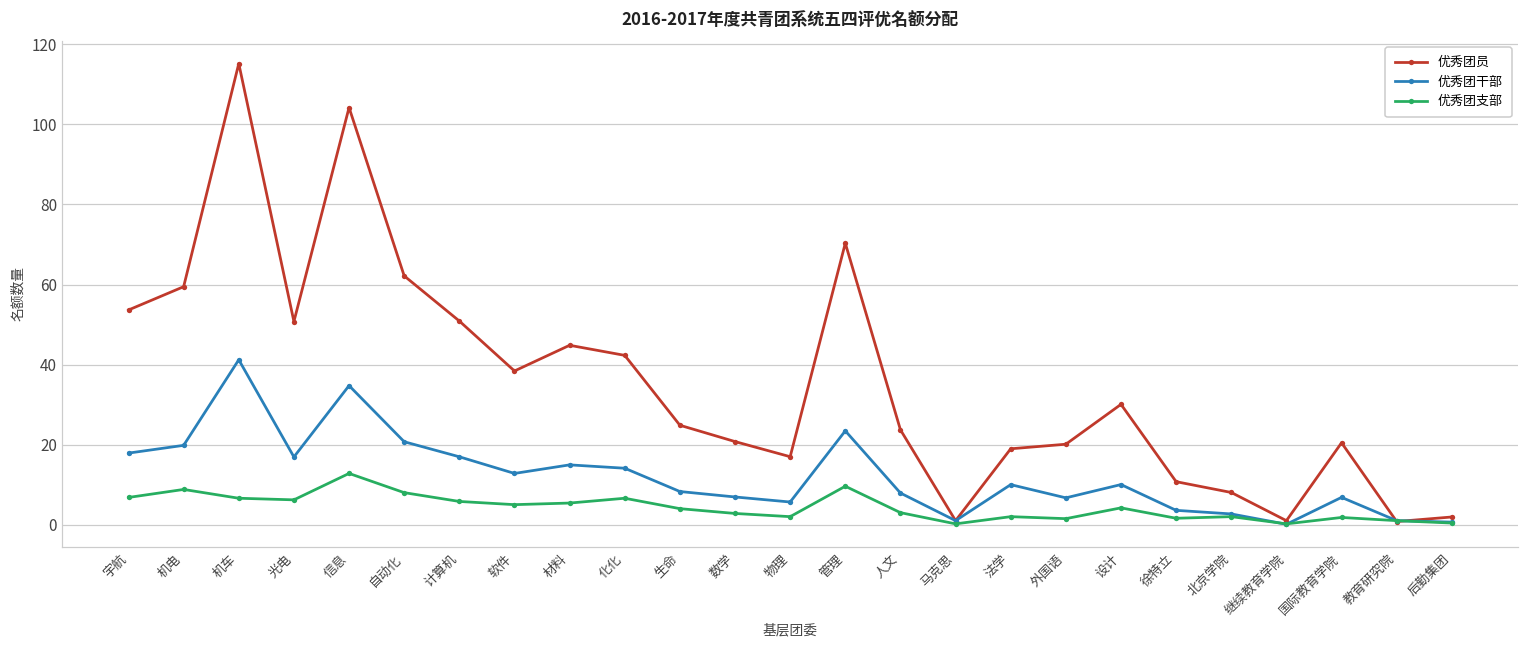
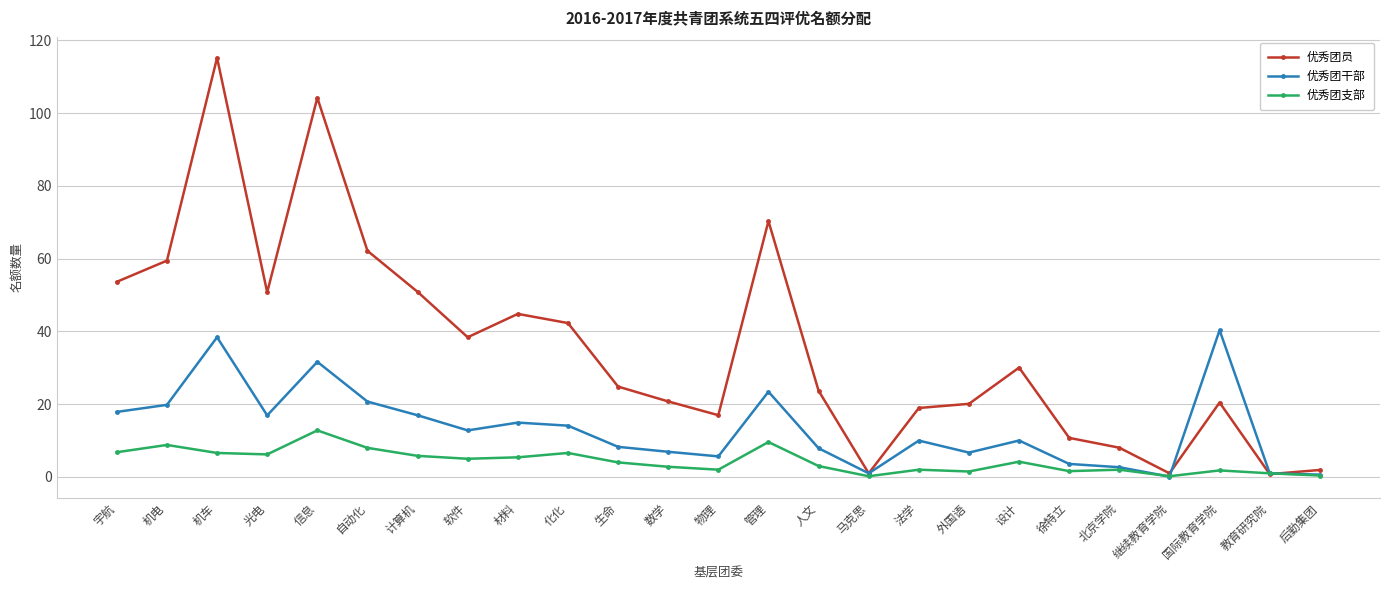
  {
    "优秀团员": {
      "宇航": 54,
      "机电": 59,
      "机车": 115,
      "光电": 51,
      "信息": 104,
      "自动化": 62,
      "计算机": 51,
      "软件": 38,
      "材料": 45,
      "化化": 42,
      "生命": 25,
      "数学": 21,
      "物理": 17,
      "管理": 70,
      "人文": 24,
      "法学": 19,
      "外国语": 20,
      "设计": 30,
      "徐特立": 11,
      "北京学院": 8,
      "继续教育学院": 1,
      "国际教育学院": 20,
      "后勤集团": 2
    },
    "优秀团干部": {
      "宇航": 18,
      "机电": 20,
-     "机车": 41,
+     "机车": 38,
      "光电": 17,
-     "信息": 35,
+     "信息": 32,
      "自动化": 21,
      "计算机": 17,
      "软件": 13,
      "材料": 15,
      "化化": 14,
      "生命": 8,
      "数学": 7,
      "物理": 6,
      "管理": 23,
      "人文": 8,
      "法学": 10,
      "外国语": 7,
      "设计": 10,
      "徐特立": 4,
-     "国际教育学院": 7
+     "国际教育学院": 40
    },
    "优秀团支部": {
      "宇航": 7,
      "机电": 9,
      "机车": 7,
      "光电": 6,
      "信息": 13,
      "自动化": 8,
      "计算机": 6,
      "软件": 5,
      "材料": 5,
      "化化": 7,
      "生命": 4,
      "数学": 3,
      "物理": 2,
      "管理": 10,
      "人文": 3,
      "马克思": 0,
      "法学": 2,
      "外国语": 2,
      "设计": 4,
      "徐特立": 2,
      "国际教育学院": 2
    }
  }
